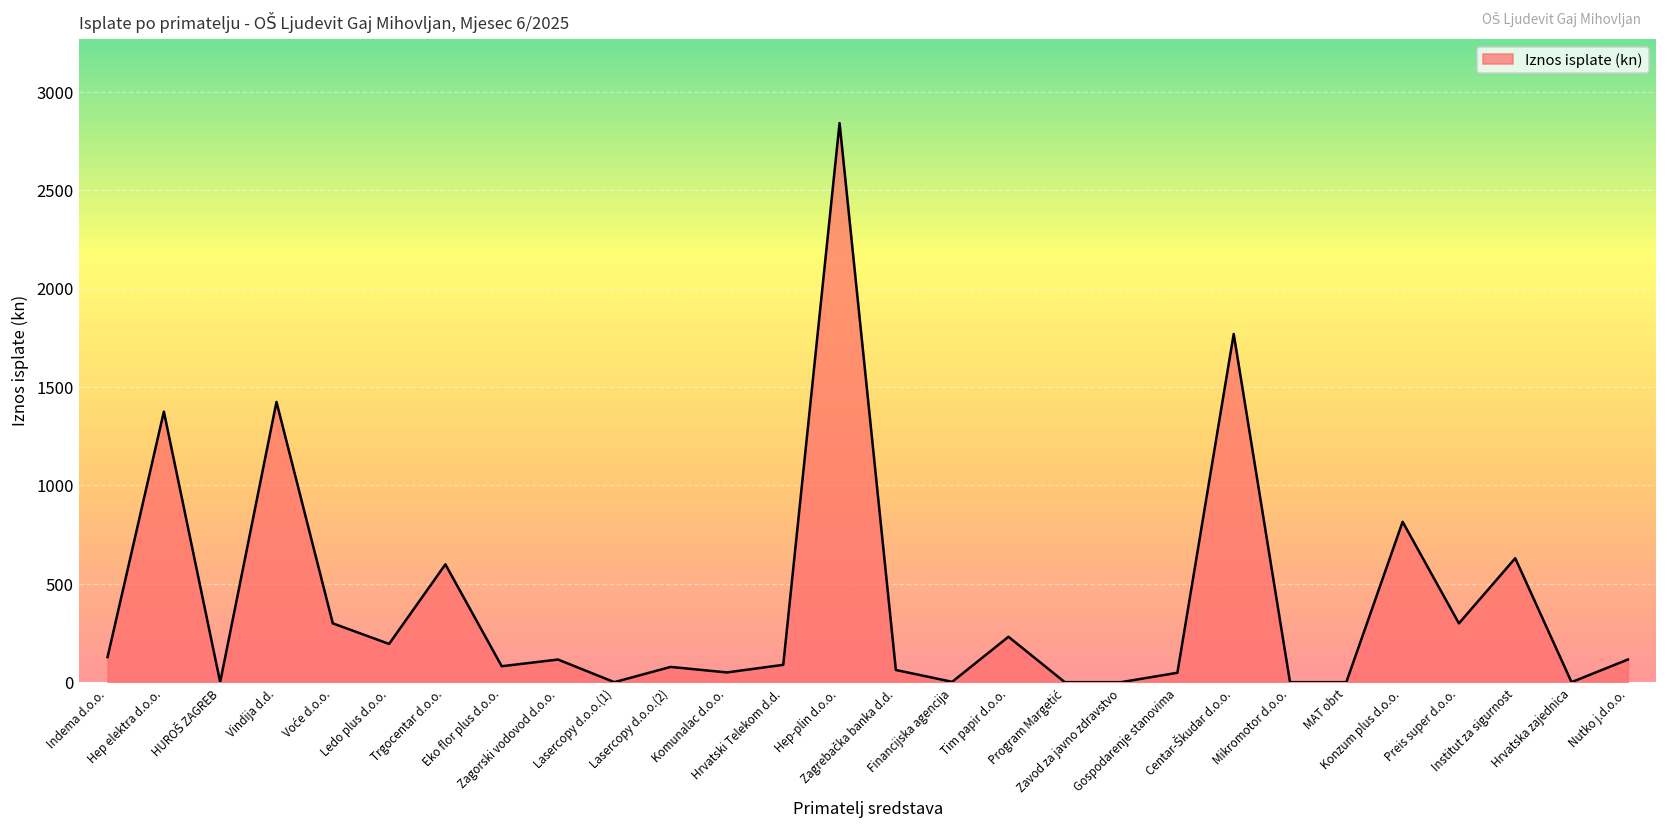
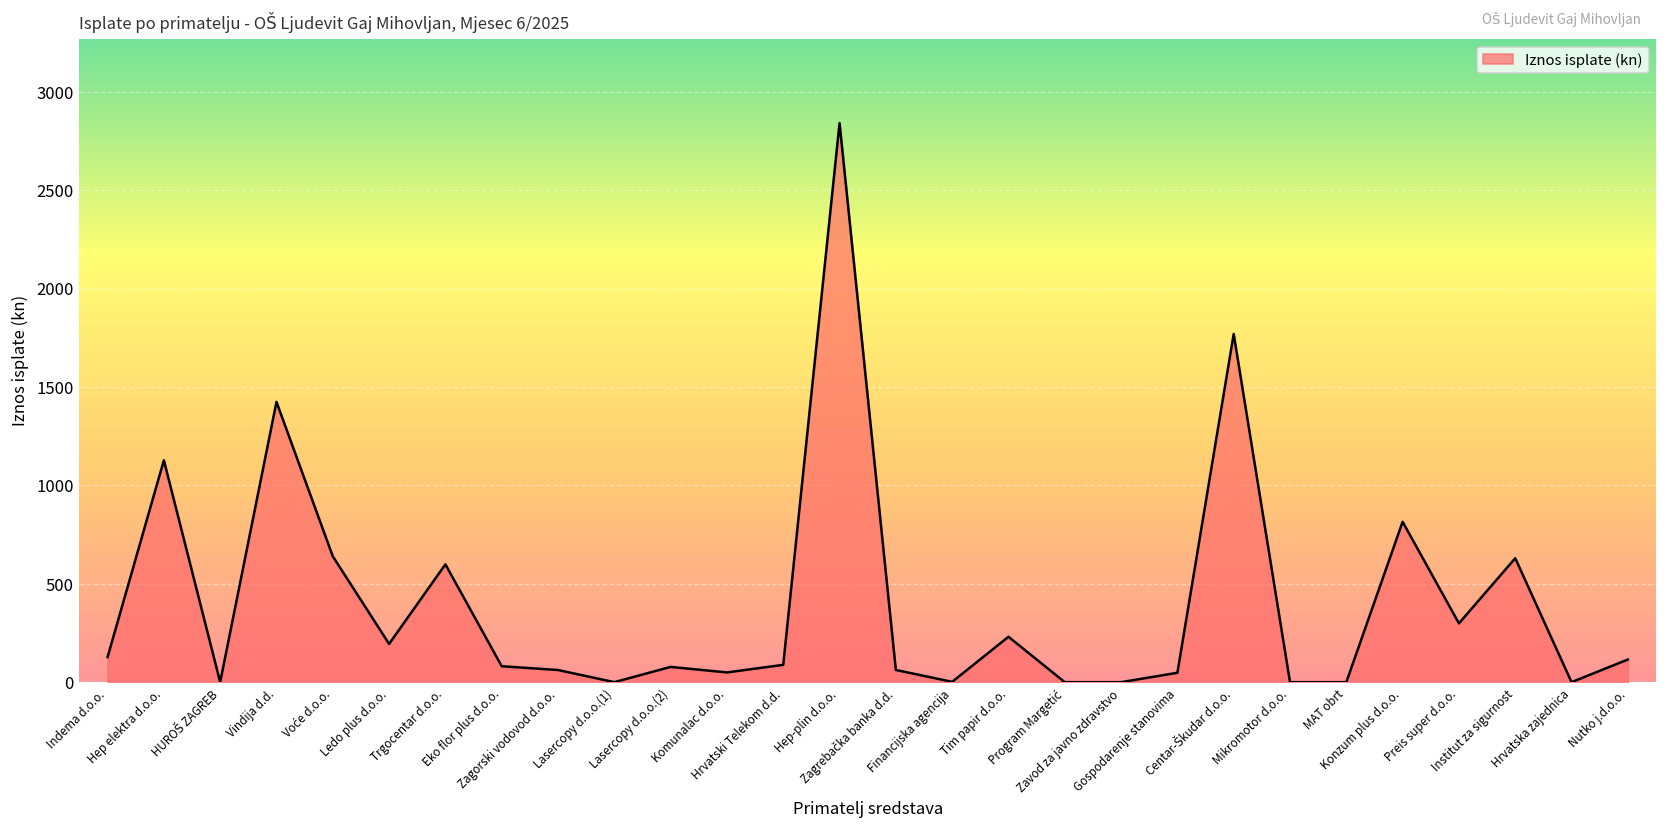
  {
    "Indema d.o.o.": 130,
-   "Hep elektra d.o.o.": 1380,
+   "Hep elektra d.o.o.": 1130,
    "HUROŠ ZAGREB": 0,
    "Vindija d.d.": 1420,
-   "Voće d.o.o.": 300,
+   "Voće d.o.o.": 640,
    "Ledo plus d.o.o.": 190,
    "Trgocentar d.o.o.": 600,
    "Eko flor plus d.o.o.": 80,
-   "Zagorski vodovod d.o.o.": 120,
+   "Zagorski vodovod d.o.o.": 60,
    "Lasercopy d.o.o.(1)": 0,
    "Lasercopy d.o.o.(2)": 80,
    "Komunalac d.o.o.": 50,
    "Hrvatski Telekom d.d.": 90,
    "Hep-plin d.o.o.": 2840,
    "Zagrebačka banka d.d.": 60,
    "Financijska agencija": 0,
    "Tim papir d.o.o.": 230,
    "Program Margetić": 0,
    "Zavod za javno zdravstvo": 0,
    "Gospodarenje stanovima": 50,
    "Centar-Škudar d.o.o.": 1770,
    "Mikromotor d.o.o.": 0,
    "MAT obrt": 0,
    "Konzum plus d.o.o.": 820,
    "Preis super d.o.o.": 300,
    "Institut za sigurnost": 630,
    "Hrvatska zajednica": 0,
    "Nutko j.d.o.o.": 120
  }
